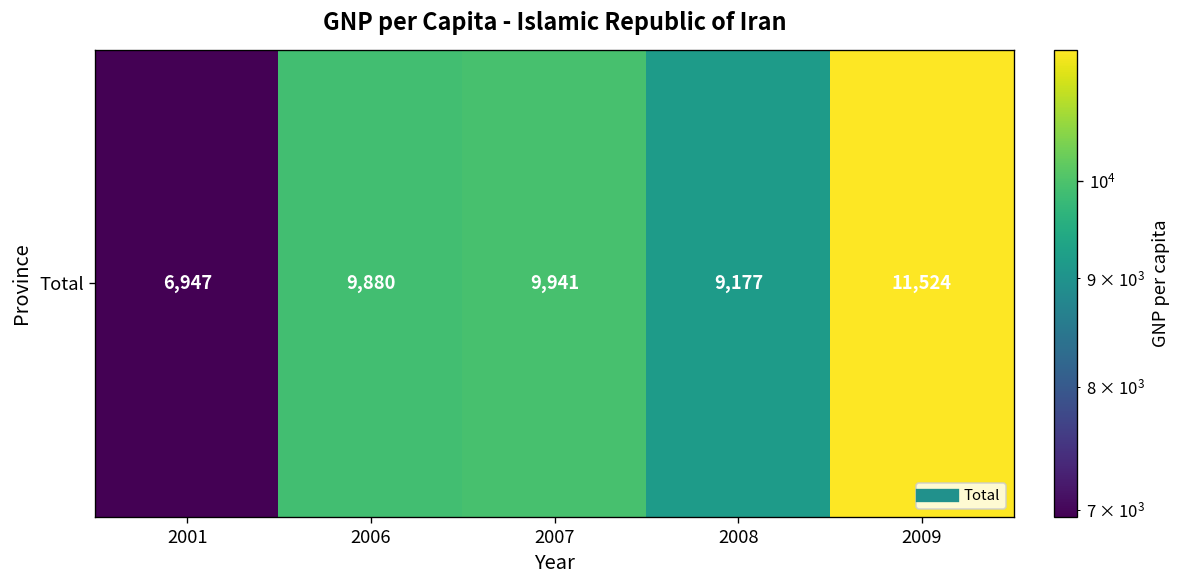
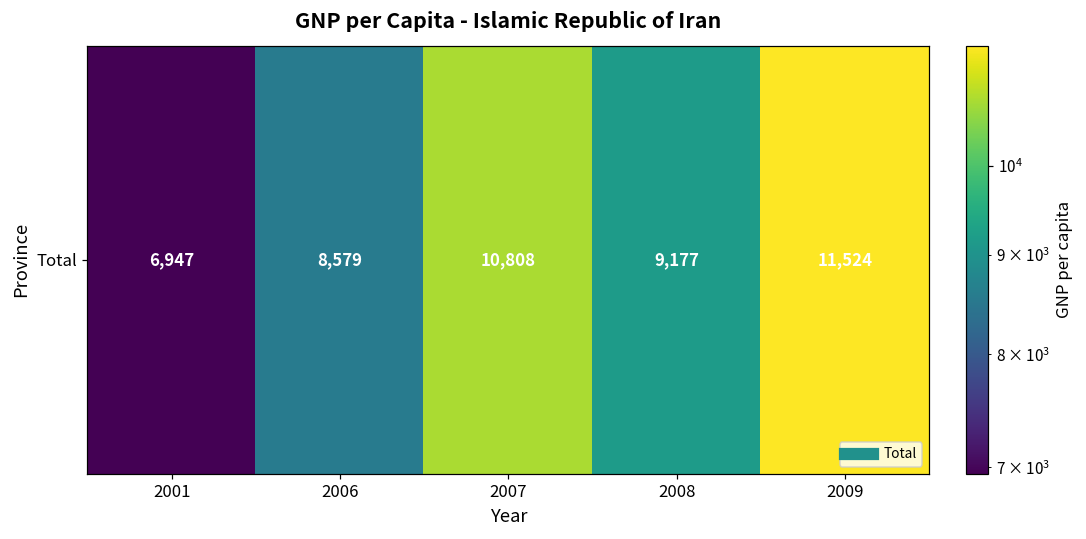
  {
    "Total": {
      "2001": "6,947",
-     "2006": "9,880",
-     "2007": "9,941",
+     "2006": "8,579",
+     "2007": "10,808",
      "2008": "9,177",
      "2009": "11,524"
    }
  }
